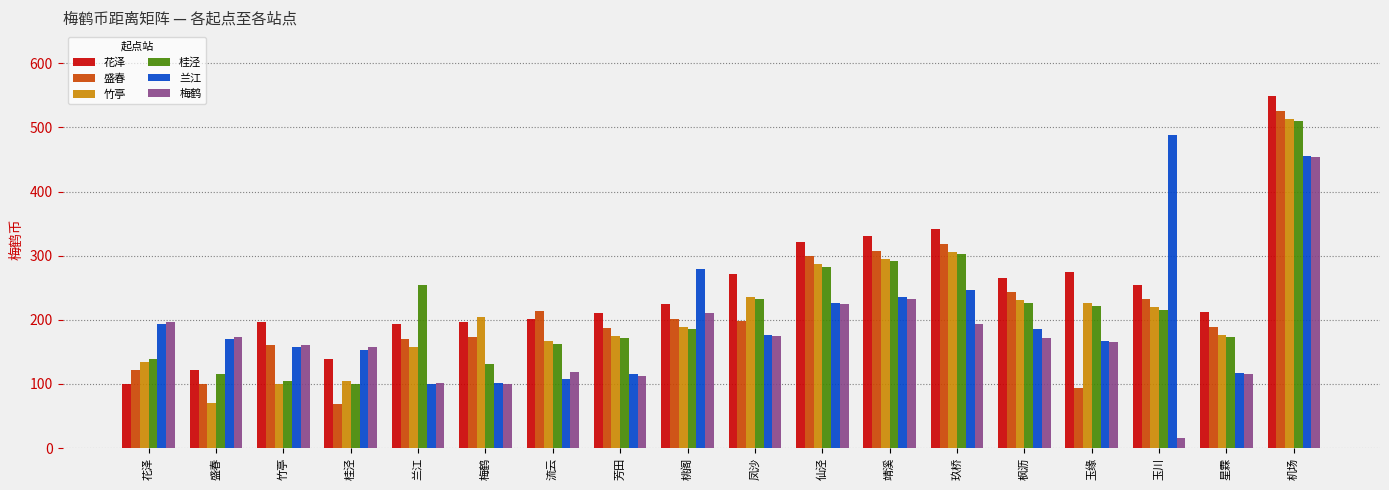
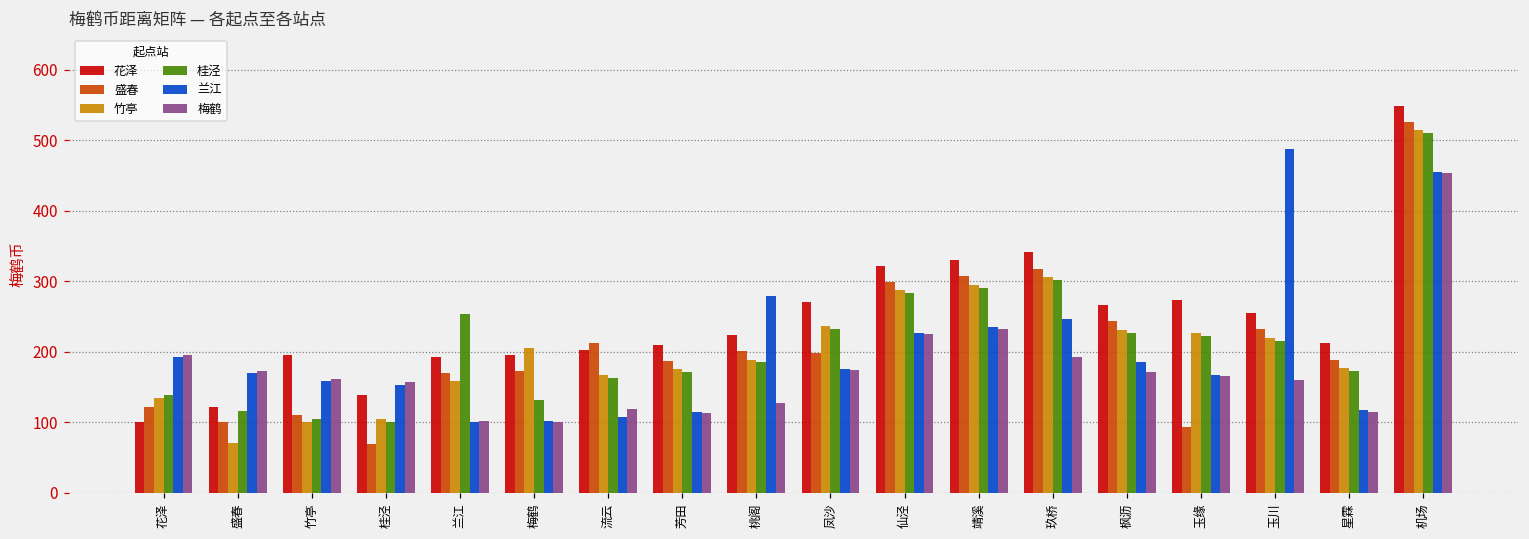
  {
    "花泽": {
      "花泽": 100,
      "盛春": 120,
      "竹亭": 200,
      "桂泾": 140,
      "兰江": 190,
      "梅鹤": 200,
      "流云": 200,
      "芳田": 210,
      "桃阁": 220,
      "凤沙": 270,
      "仙泾": 320,
      "靖溪": 330,
      "玖桥": 340,
      "枫沥": 270,
      "玉缘": 270,
      "玉川": 260,
      "星霖": 210,
      "机场": 550
    },
    "盛春": {
      "花泽": 120,
      "盛春": 100,
-     "竹亭": 160,
+     "竹亭": 110,
      "桂泾": 70,
      "兰江": 170,
      "梅鹤": 170,
      "流云": 210,
      "芳田": 190,
      "桃阁": 200,
      "凤沙": 200,
      "仙泾": 300,
      "靖溪": 310,
      "玖桥": 320,
      "枫沥": 240,
      "玉缘": 90,
      "玉川": 230,
      "星霖": 190,
      "机场": 530
    },
    "竹亭": {
      "花泽": 130,
      "盛春": 70,
      "竹亭": 100,
      "桂泾": 100,
      "兰江": 160,
      "梅鹤": 210,
      "流云": 170,
      "芳田": 180,
      "桃阁": 190,
      "凤沙": 240,
      "仙泾": 290,
      "靖溪": 300,
      "玖桥": 310,
      "枫沥": 230,
      "玉缘": 230,
      "玉川": 220,
      "星霖": 180,
      "机场": 510
    },
    "桂泾": {
      "花泽": 140,
      "盛春": 120,
      "竹亭": 100,
      "桂泾": 100,
      "兰江": 250,
      "梅鹤": 130,
      "流云": 160,
      "芳田": 170,
      "桃阁": 190,
      "凤沙": 230,
      "仙泾": 280,
      "靖溪": 290,
      "玖桥": 300,
      "枫沥": 230,
      "玉缘": 220,
      "玉川": 220,
      "星霖": 170,
      "机场": 510
    },
    "兰江": {
      "花泽": 190,
      "盛春": 170,
      "竹亭": 160,
      "桂泾": 150,
      "兰江": 100,
      "梅鹤": 100,
      "流云": 110,
      "芳田": 120,
      "桃阁": 280,
      "凤沙": 180,
      "仙泾": 230,
      "靖溪": 240,
      "玖桥": 250,
      "枫沥": 190,
      "玉缘": 170,
      "玉川": 490,
      "星霖": 120,
      "机场": 460
    },
    "梅鹤": {
      "花泽": 200,
      "盛春": 170,
      "竹亭": 160,
      "桂泾": 160,
      "兰江": 100,
      "梅鹤": 100,
      "流云": 120,
      "芳田": 110,
-     "桃阁": 210,
+     "桃阁": 130,
      "凤沙": 170,
      "仙泾": 230,
      "靖溪": 230,
      "玖桥": 190,
      "枫沥": 170,
      "玉缘": 170,
-     "玉川": 20,
+     "玉川": 160,
      "星霖": 120,
      "机场": 450
    }
  }
